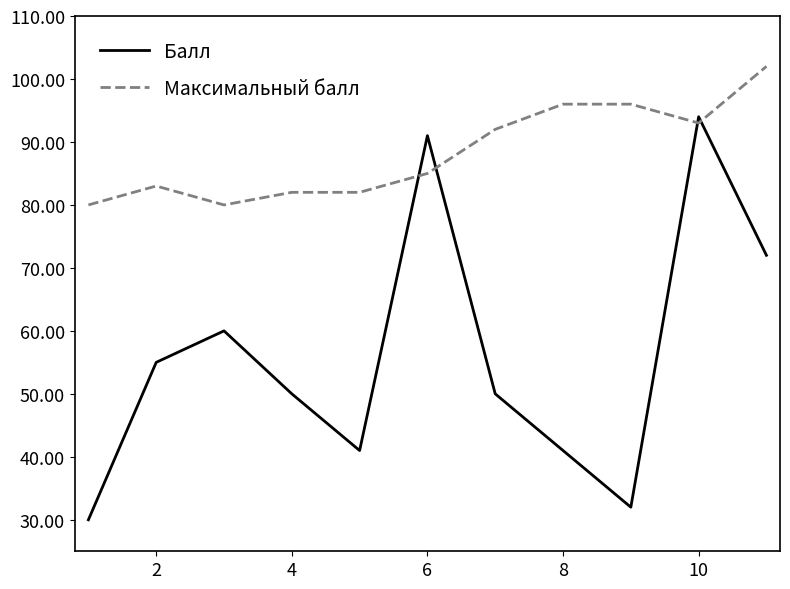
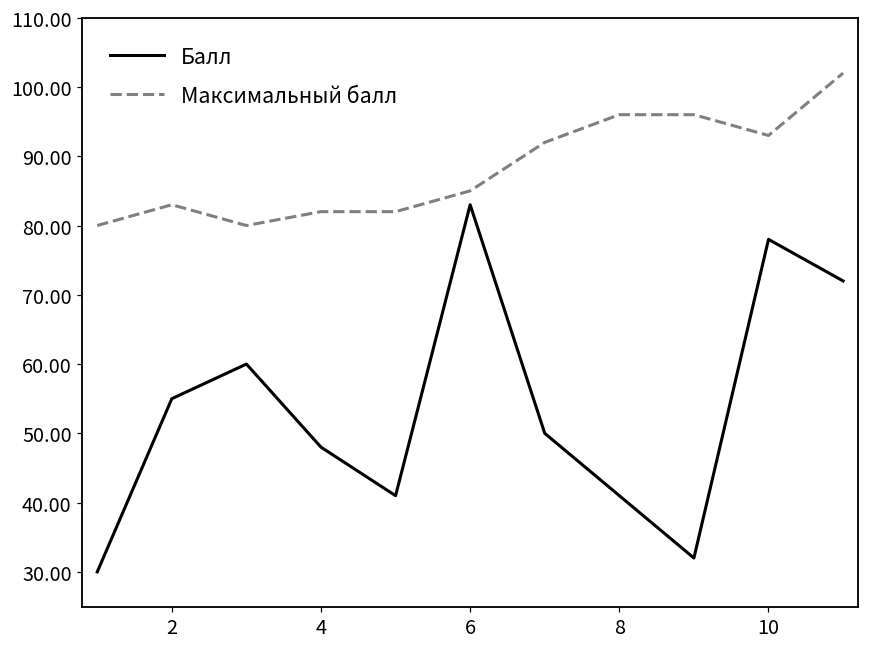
  {
    "Балл": {
      "2": 55,
-     "4": 50,
-     "6": 91,
+     "4": 48,
+     "6": 83,
      "8": 41,
-     "10": 94
+     "10": 78
    },
    "Максимальный балл": {
      "2": 83,
      "4": 82,
      "6": 85,
      "8": 96,
      "10": 93
    }
  }
